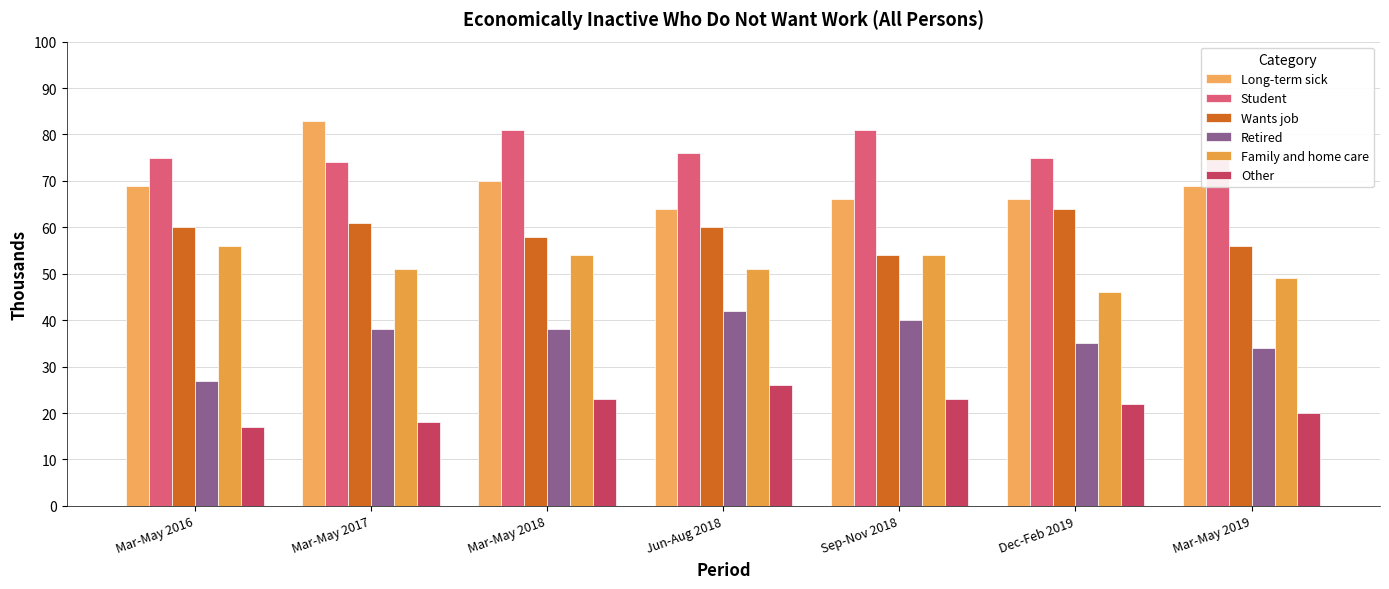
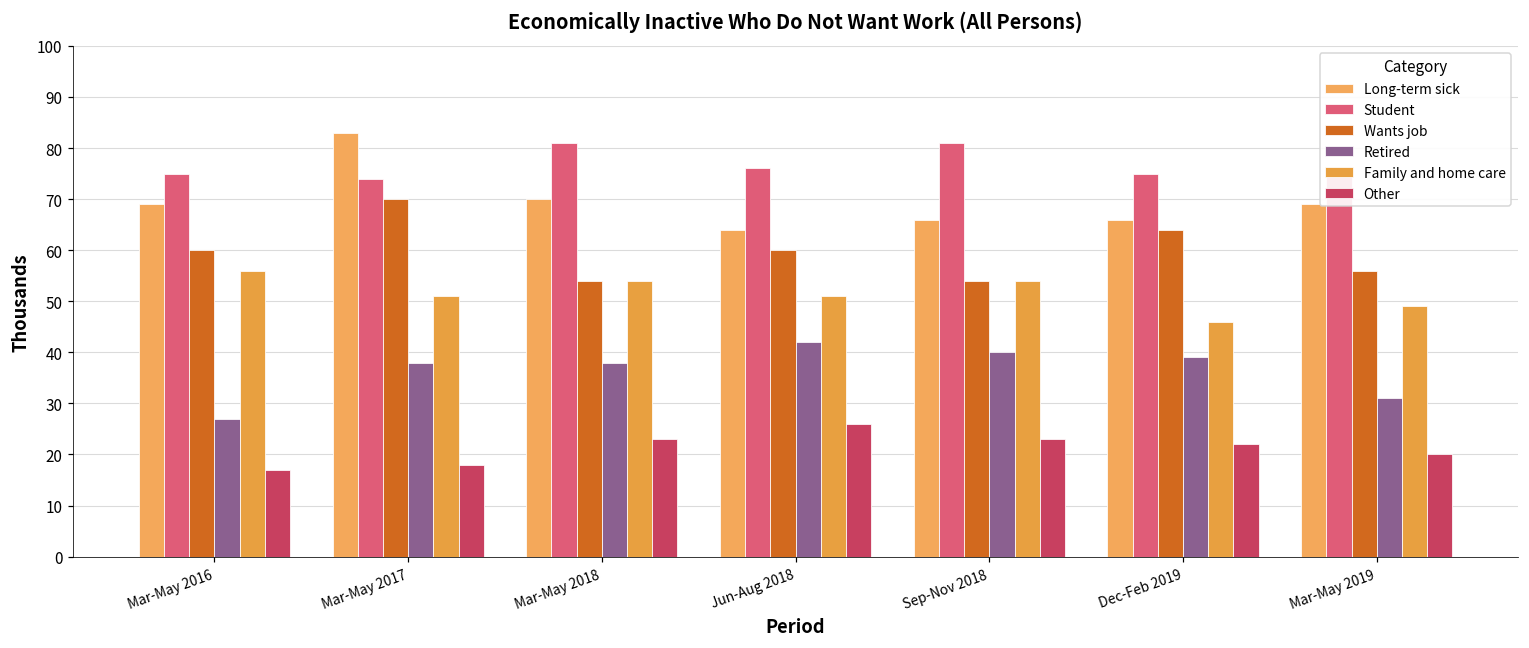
  {
    "Wants job": {
      "Mar-May 2016": 60,
-     "Mar-May 2017": 61,
-     "Mar-May 2018": 58,
+     "Mar-May 2017": 70,
+     "Mar-May 2018": 54,
      "Jun-Aug 2018": 60,
      "Sep-Nov 2018": 54,
      "Dec-Feb 2019": 64,
      "Mar-May 2019": 56
    },
    "Retired": {
      "Mar-May 2016": 27,
      "Mar-May 2017": 38,
      "Mar-May 2018": 38,
      "Jun-Aug 2018": 42,
      "Sep-Nov 2018": 40,
-     "Dec-Feb 2019": 35,
-     "Mar-May 2019": 34
+     "Dec-Feb 2019": 39,
+     "Mar-May 2019": 31
    }
  }
